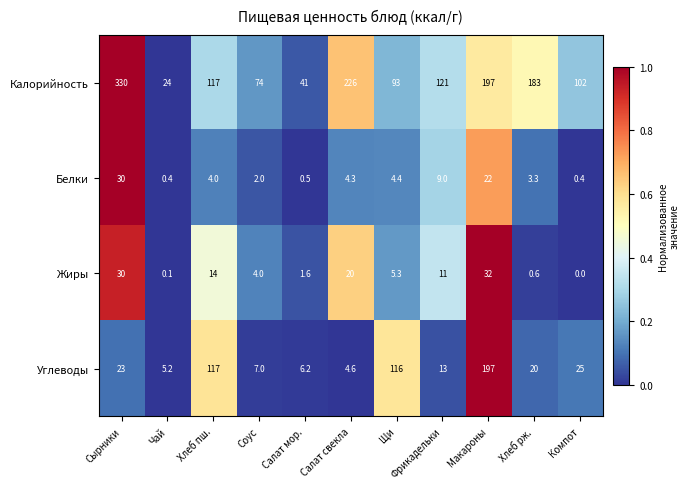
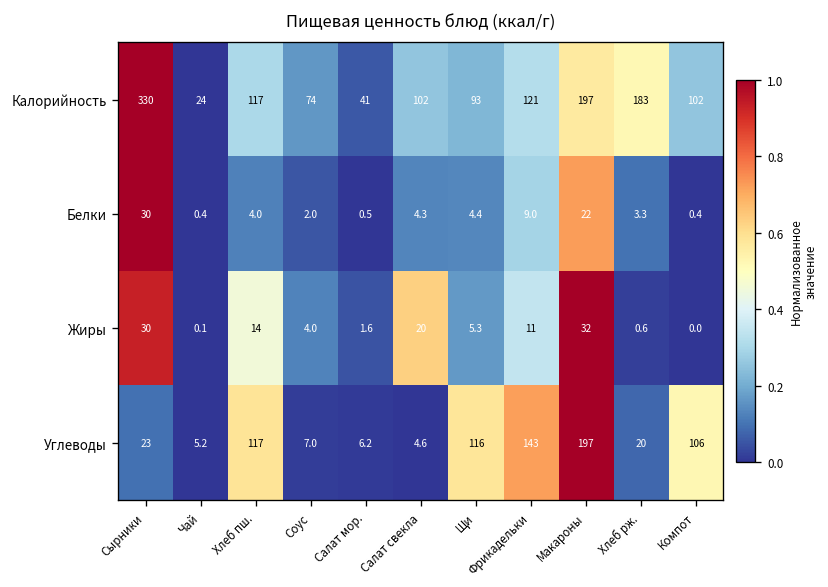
  {
    "Калорийность": {
      "Сырники": 330,
      "Чай": 24,
      "Хлеб пш.": 117,
      "Соус": 74,
      "Салат мор.": 41,
-     "Салат свекла": 226,
+     "Салат свекла": 102,
      "Щи": 93,
      "Фрикадельки": 121,
      "Макароны": 197,
      "Хлеб рж.": 183,
      "Компот": 102
    },
    "Белки": {
      "Сырники": 30,
      "Чай": 0.4,
      "Хлеб пш.": 4.0,
      "Соус": 2.0,
      "Салат мор.": 0.5,
      "Салат свекла": 4.3,
      "Щи": 4.4,
      "Фрикадельки": 9.0,
      "Макароны": 22,
      "Хлеб рж.": 3.3,
      "Компот": 0.4
    },
    "Жиры": {
      "Сырники": 30,
      "Чай": 0.1,
      "Хлеб пш.": 14,
      "Соус": 4.0,
      "Салат мор.": 1.6,
      "Салат свекла": 20,
      "Щи": 5.3,
      "Фрикадельки": 11,
      "Макароны": 32,
      "Хлеб рж.": 0.6,
      "Компот": 0.0
    },
    "Углеводы": {
      "Сырники": 23,
      "Чай": 5.2,
      "Хлеб пш.": 117,
      "Соус": 7.0,
      "Салат мор.": 6.2,
      "Салат свекла": 4.6,
      "Щи": 116,
-     "Фрикадельки": 13,
+     "Фрикадельки": 143,
      "Макароны": 197,
      "Хлеб рж.": 20,
-     "Компот": 25
+     "Компот": 106
    }
  }
